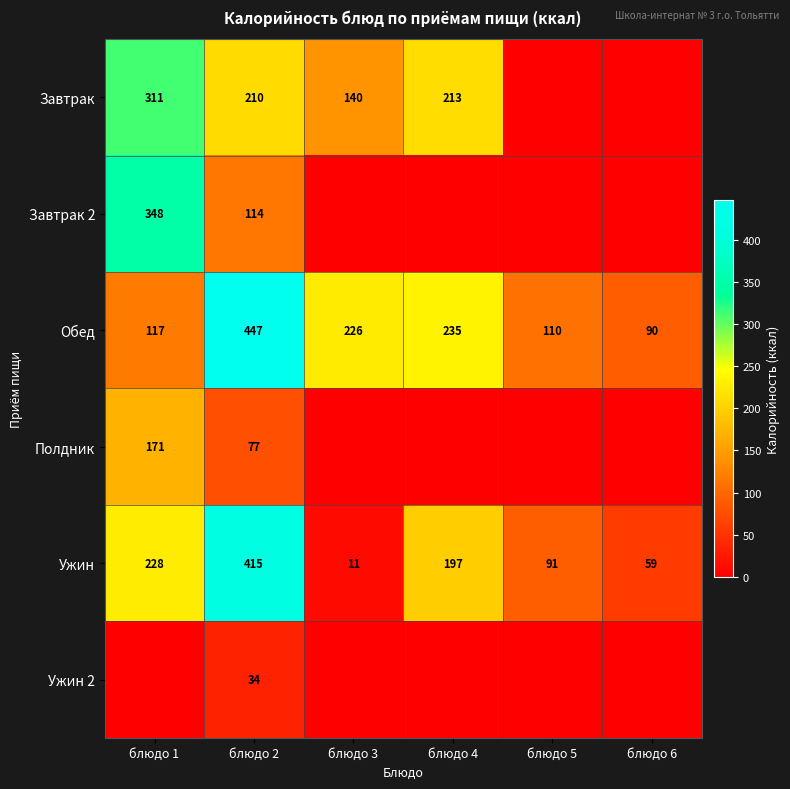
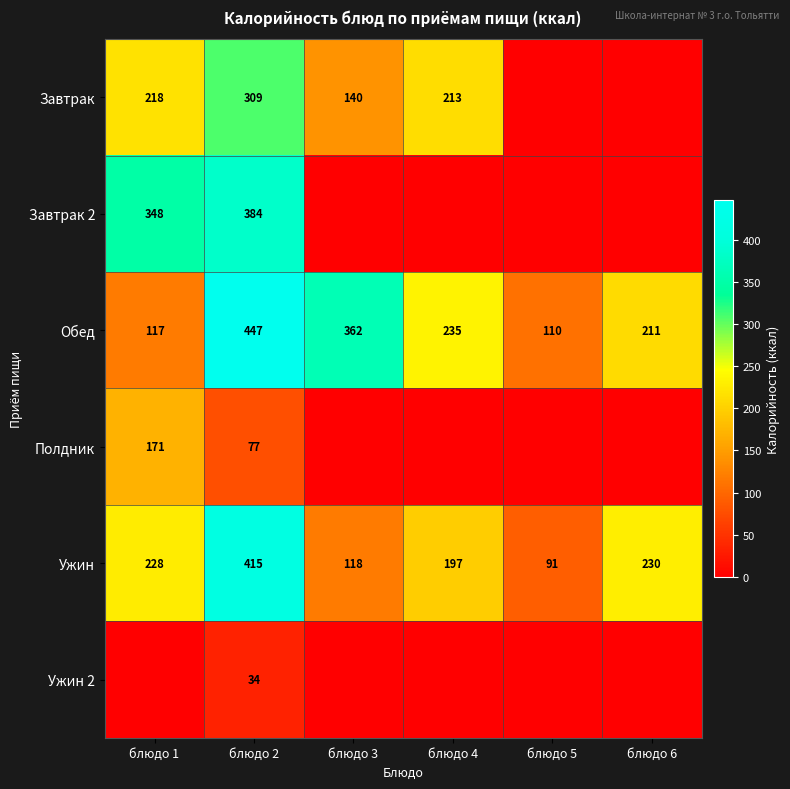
  {
    "Завтрак": {
-     "блюдо 1": 311,
-     "блюдо 2": 210,
+     "блюдо 1": 218,
+     "блюдо 2": 309,
      "блюдо 3": 140,
      "блюдо 4": 213
    },
    "Завтрак 2": {
      "блюдо 1": 348,
-     "блюдо 2": 114
+     "блюдо 2": 384
    },
    "Обед": {
      "блюдо 1": 117,
      "блюдо 2": 447,
-     "блюдо 3": 226,
+     "блюдо 3": 362,
      "блюдо 4": 235,
      "блюдо 5": 110,
-     "блюдо 6": 90
+     "блюдо 6": 211
    },
    "Полдник": {
      "блюдо 1": 171,
      "блюдо 2": 77
    },
    "Ужин": {
      "блюдо 1": 228,
      "блюдо 2": 415,
-     "блюдо 3": 11,
+     "блюдо 3": 118,
      "блюдо 4": 197,
      "блюдо 5": 91,
-     "блюдо 6": 59
+     "блюдо 6": 230
    },
    "Ужин 2": {
      "блюдо 2": 34
    }
  }
